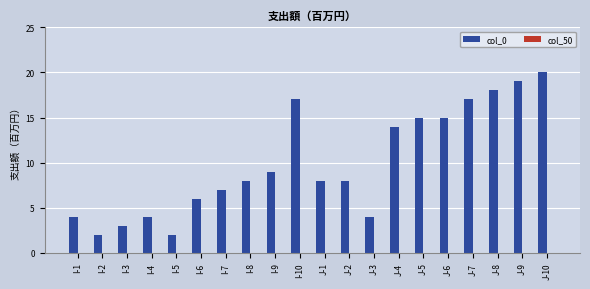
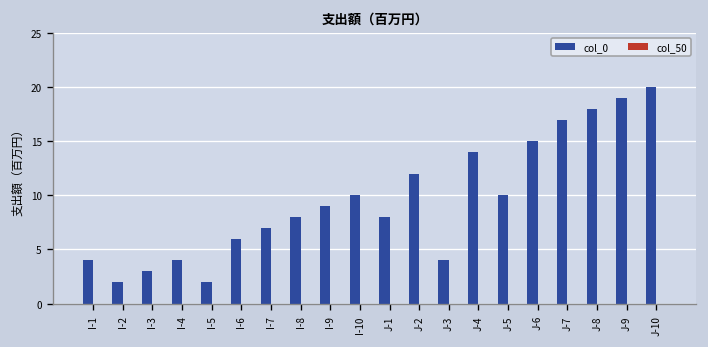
  {
    "col_0": {
      "I-1": 4,
      "I-2": 2,
      "I-3": 3,
      "I-4": 4,
      "I-5": 2,
      "I-6": 6,
      "I-7": 7,
      "I-8": 8,
      "I-9": 9,
-     "I-10": 17,
+     "I-10": 10,
      "J-1": 8,
-     "J-2": 8,
+     "J-2": 12,
      "J-3": 4,
      "J-4": 14,
-     "J-5": 15,
+     "J-5": 10,
      "J-6": 15,
      "J-7": 17,
      "J-8": 18,
      "J-9": 19,
      "J-10": 20
    },
    "col_50": {
      "I-1": 0,
      "I-2": 0,
      "I-3": 0,
      "I-4": 0,
      "I-5": 0,
      "I-6": 0,
      "I-7": 0,
      "I-8": 0,
      "I-9": 0,
      "I-10": 0,
      "J-1": 0,
      "J-2": 0,
      "J-3": 0,
      "J-4": 0,
      "J-5": 0,
      "J-6": 0,
      "J-7": 0,
      "J-8": 0,
      "J-9": 0,
      "J-10": 0
    }
  }
